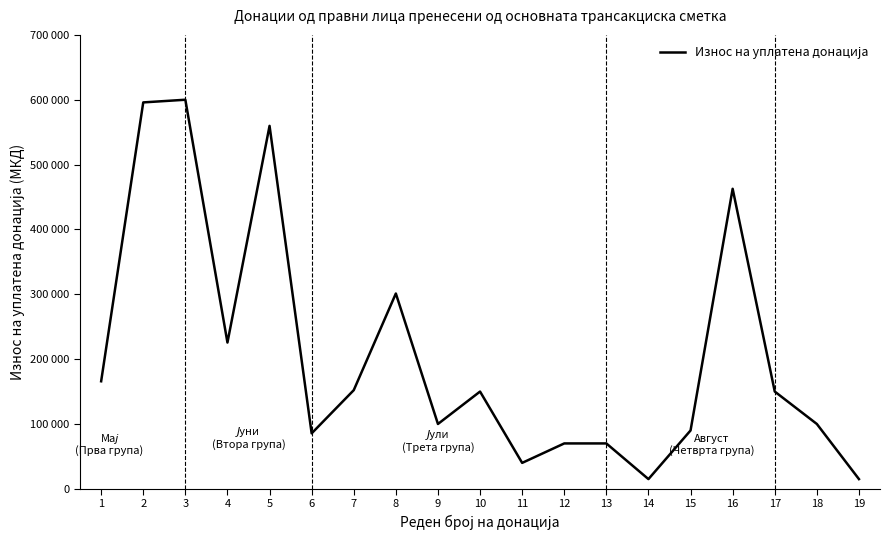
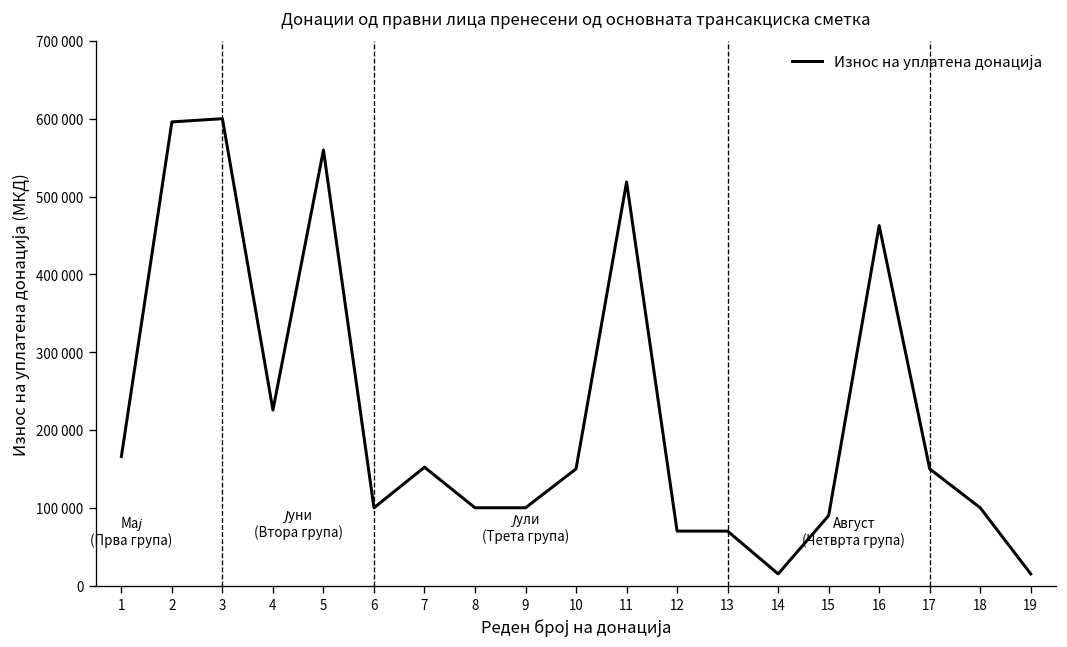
  {
    "1": 170000,
    "2": 600000,
    "3": 600000,
    "4": 230000,
    "5": 560000,
-   "6": 90000,
+   "6": 100000,
    "7": 150000,
-   "8": 300000,
+   "8": 100000,
    "9": 100000,
    "10": 150000,
-   "11": 40000,
+   "11": 520000,
    "12": 70000,
    "13": 70000,
    "14": 20000,
    "15": 90000,
    "16": 460000,
    "17": 150000,
    "18": 100000,
    "19": 20000
  }
